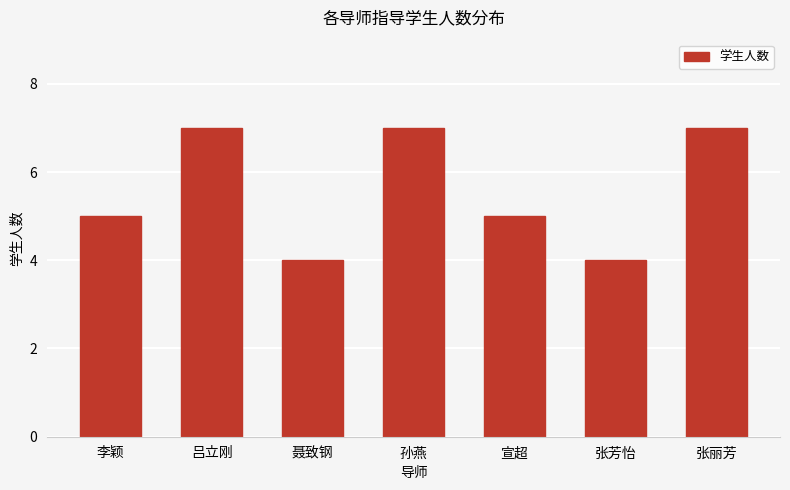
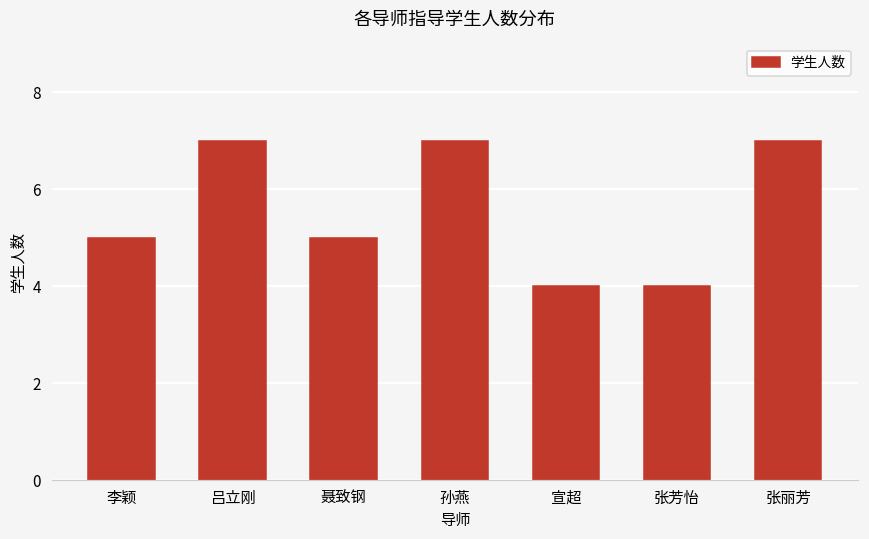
  {
    "李颖": 5,
    "吕立刚": 7,
-   "聂致钢": 4,
+   "聂致钢": 5,
    "孙燕": 7,
-   "宣超": 5,
+   "宣超": 4,
    "张芳怡": 4,
    "张丽芳": 7
  }
